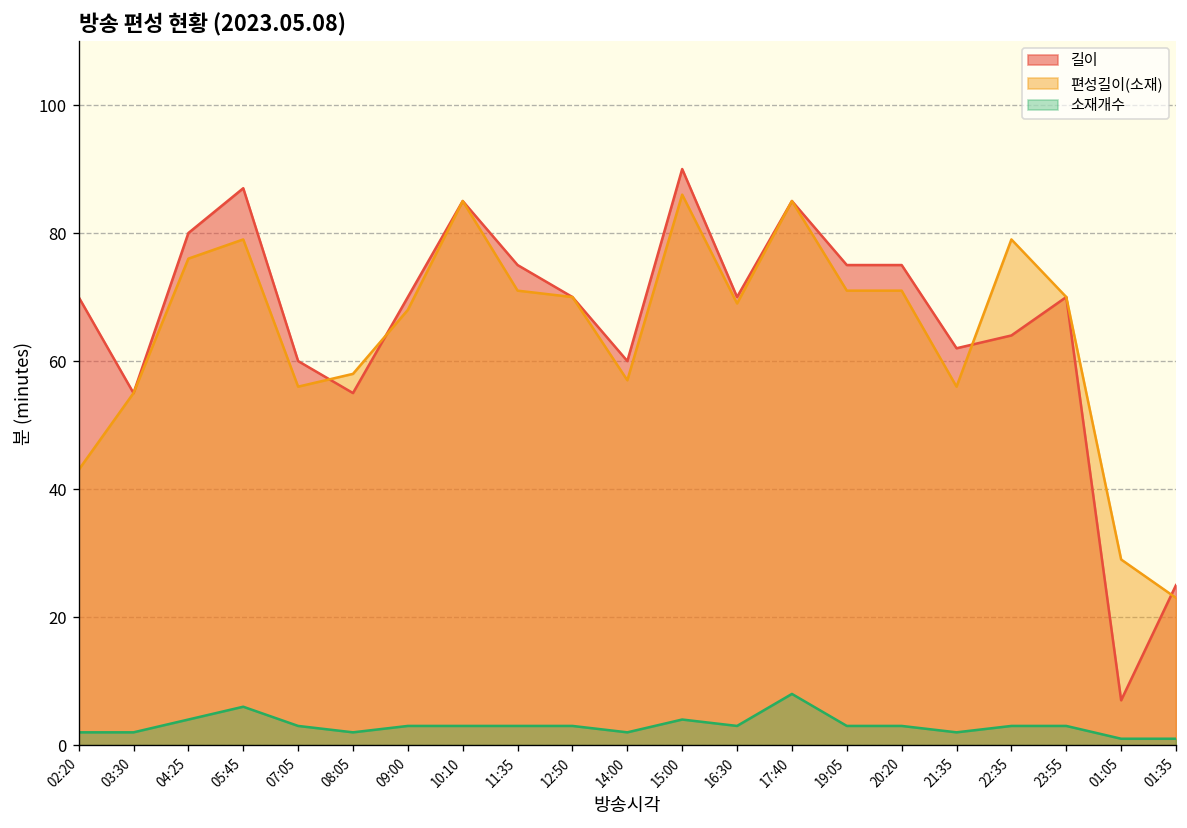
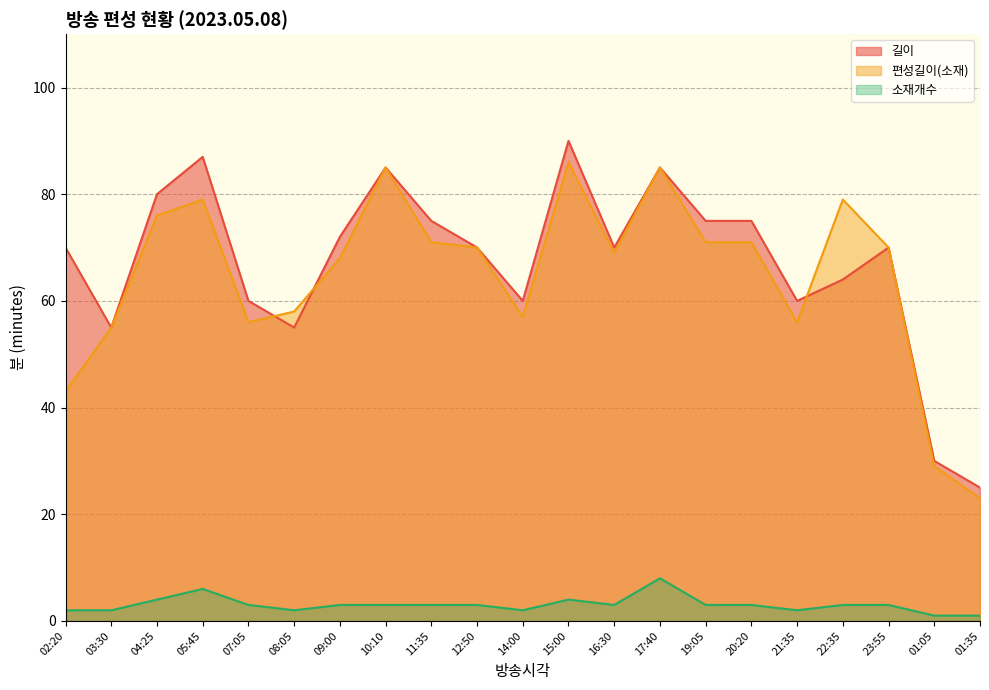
  {
    "길이": {
      "02:20": 70,
      "04:25": 80,
      "05:45": 87,
      "07:05": 60,
      "08:05": 55,
-     "09:00": 70,
+     "09:00": 72,
      "11:35": 75,
      "14:00": 60,
      "15:00": 90,
      "16:30": 70,
      "19:05": 75,
      "20:20": 75,
-     "21:35": 62,
+     "21:35": 60,
      "22:35": 64,
-     "01:05": 7,
+     "01:05": 30,
      "01:35": 25
    },
    "편성길이(소재)": {
      "02:20": 43,
      "04:25": 76,
      "05:45": 79,
      "07:05": 56,
      "08:05": 58,
      "09:00": 68,
      "11:35": 71,
      "14:00": 57,
      "15:00": 86,
      "16:30": 69,
      "19:05": 71,
      "20:20": 71,
      "21:35": 56,
      "22:35": 79,
      "01:05": 29,
      "01:35": 23
    },
    "소재개수": {
      "02:20": 2,
      "03:30": 2,
      "04:25": 4,
      "05:45": 6,
      "07:05": 3,
      "08:05": 2,
      "09:00": 3,
      "10:10": 3,
      "11:35": 3,
      "12:50": 3,
      "14:00": 2,
      "15:00": 4,
      "16:30": 3,
      "17:40": 8,
      "19:05": 3,
      "20:20": 3,
      "21:35": 2,
      "22:35": 3,
      "23:55": 3,
      "01:05": 1,
      "01:35": 1
    }
  }
